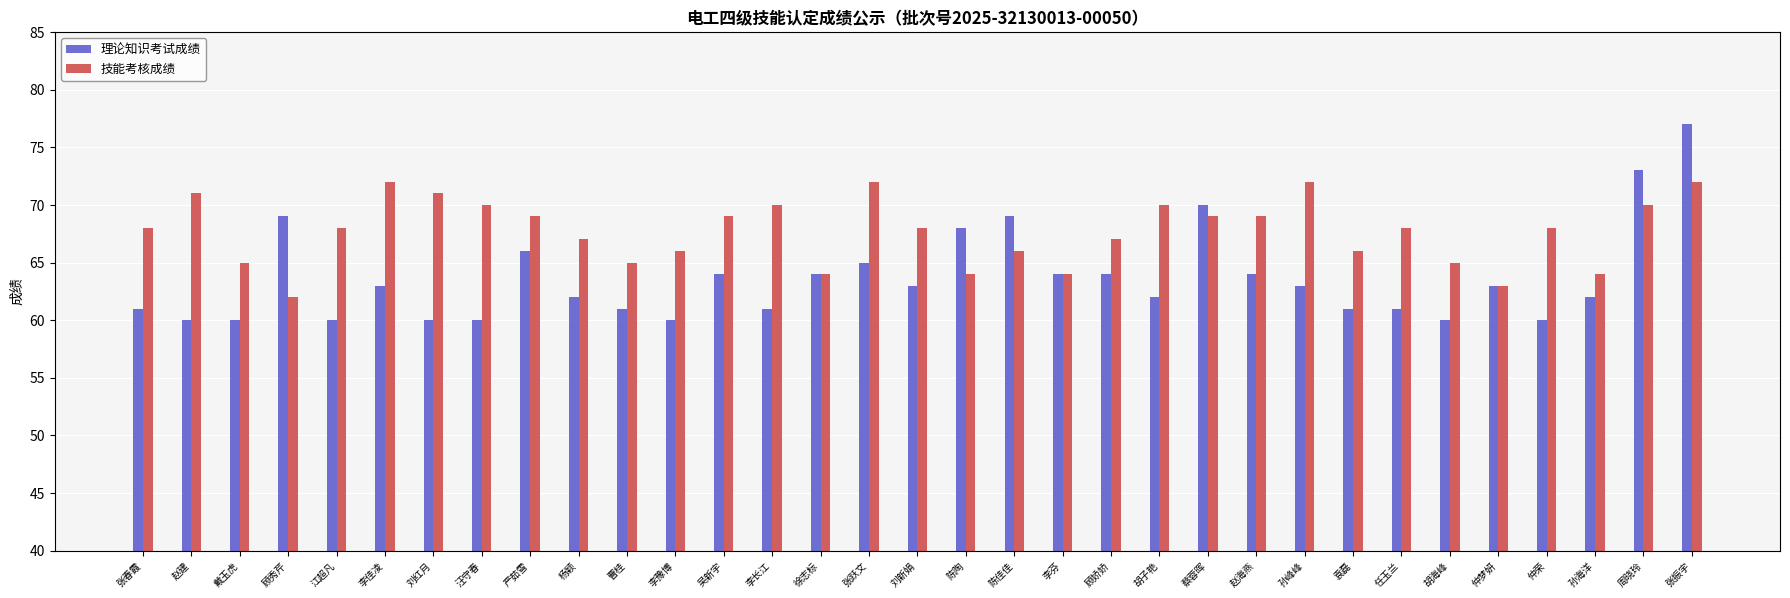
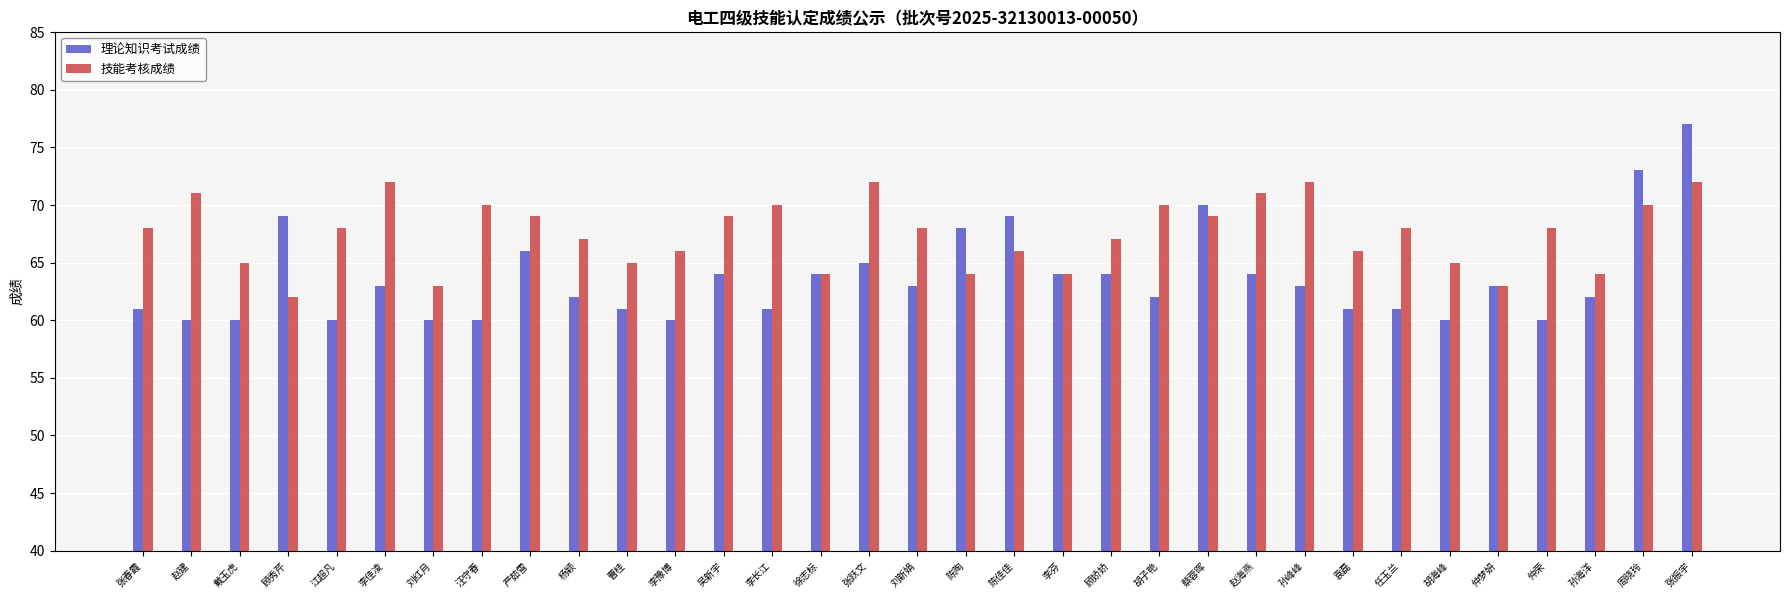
  {
    "理论知识考试成绩": {
      "张春霞": 61,
      "赵建": 60,
      "戴玉虎": 60,
      "顾秀芹": 69,
      "江超凡": 60,
      "李佳凌": 63,
      "刘红月": 60,
      "汪守春": 60,
      "严茹雪": 66,
      "杨颖": 62,
      "曹桂": 61,
      "李豫博": 60,
      "吴新宇": 64,
      "李长江": 61,
      "徐志标": 64,
      "张跃文": 65,
      "刘新娟": 63,
      "陈陶": 68,
      "陈佳佳": 69,
      "李芬": 64,
      "顾娇娇": 64,
      "胡子艳": 62,
      "蔡蓉晖": 70,
      "赵海燕": 64,
      "孙峰峰": 63,
      "袁磊": 61,
      "任玉兰": 61,
      "胡海峰": 60,
      "仲梦妍": 63,
      "仲荣": 60,
      "孙海洋": 62,
      "周晓玲": 73,
      "张振宇": 77
    },
    "技能考核成绩": {
      "张春霞": 68,
      "赵建": 71,
      "戴玉虎": 65,
      "顾秀芹": 62,
      "江超凡": 68,
      "李佳凌": 72,
-     "刘红月": 71,
+     "刘红月": 63,
      "汪守春": 70,
      "严茹雪": 69,
      "杨颖": 67,
      "曹桂": 65,
      "李豫博": 66,
      "吴新宇": 69,
      "李长江": 70,
      "徐志标": 64,
      "张跃文": 72,
      "刘新娟": 68,
      "陈陶": 64,
      "陈佳佳": 66,
      "李芬": 64,
      "顾娇娇": 67,
      "胡子艳": 70,
      "蔡蓉晖": 69,
-     "赵海燕": 69,
+     "赵海燕": 71,
      "孙峰峰": 72,
      "袁磊": 66,
      "任玉兰": 68,
      "胡海峰": 65,
      "仲梦妍": 63,
      "仲荣": 68,
      "孙海洋": 64,
      "周晓玲": 70,
      "张振宇": 72
    }
  }
